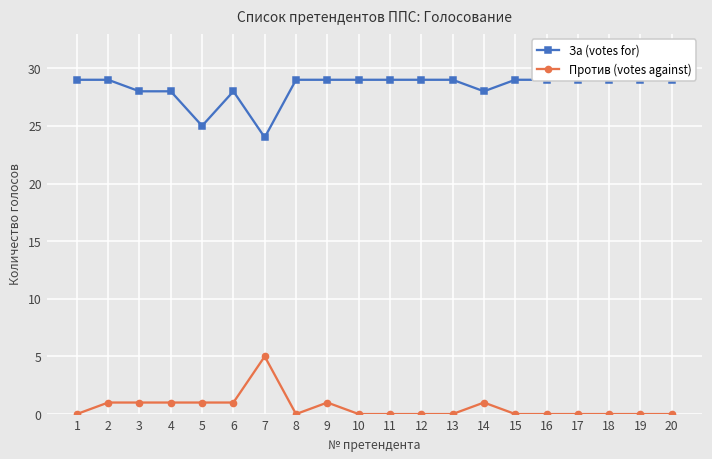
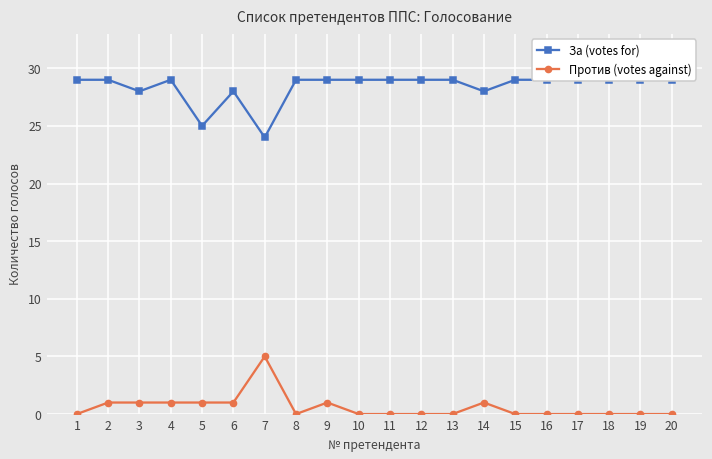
  {
    "За (votes for)": {
      "1": 29,
      "2": 29,
      "3": 28,
-     "4": 28,
+     "4": 29,
      "5": 25,
      "6": 28,
      "7": 24,
      "8": 29,
      "9": 29,
      "10": 29,
      "11": 29,
      "12": 29,
      "13": 29,
      "14": 28,
      "15": 29,
      "16": 29,
      "17": 29,
      "18": 29,
      "19": 29,
      "20": 29
    },
    "Против (votes against)": {
      "1": 0,
      "2": 1,
      "3": 1,
      "4": 1,
      "5": 1,
      "6": 1,
      "7": 5,
      "8": 0,
      "9": 1,
      "10": 0,
      "11": 0,
      "12": 0,
      "13": 0,
      "14": 1,
      "15": 0,
      "16": 0,
      "17": 0,
      "18": 0,
      "19": 0,
      "20": 0
    }
  }
